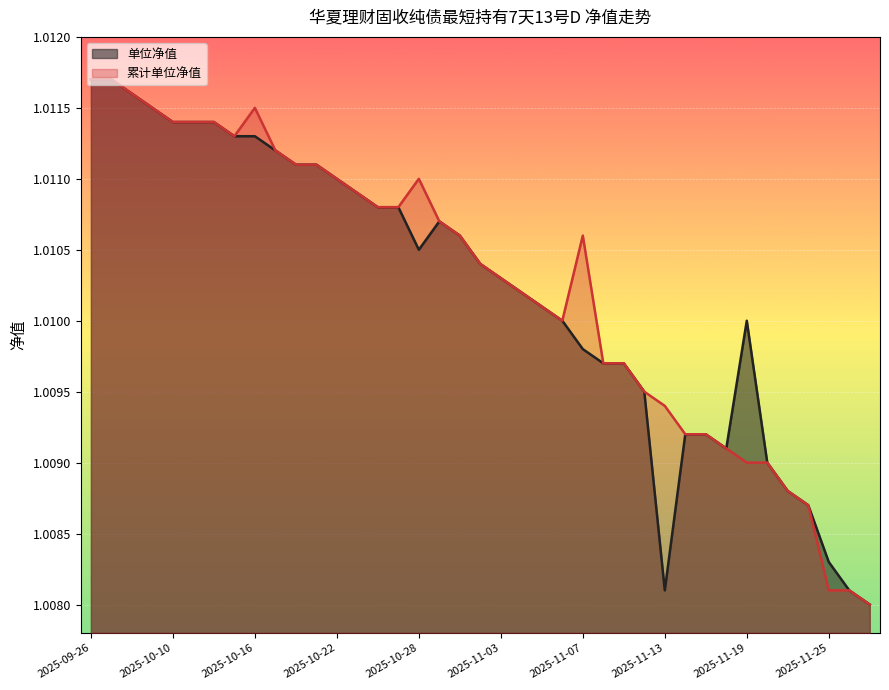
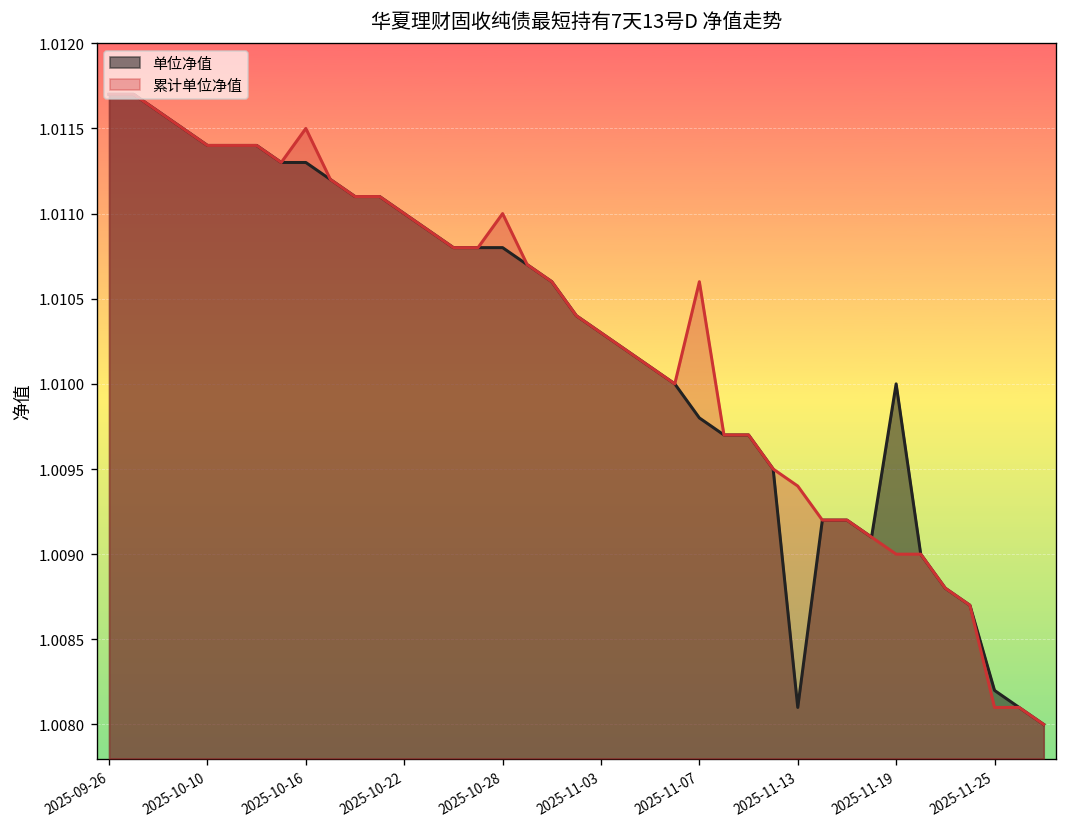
  {
    "单位净值": {
      "2025-10-16": 1.0113,
-     "2025-10-28": 1.0105,
+     "2025-10-28": 1.0108,
      "2025-11-07": 1.0098,
      "2025-11-13": 1.0081,
      "2025-11-19": 1.0100,
-     "2025-11-25": 1.0083
+     "2025-11-25": 1.0082
    },
    "累计单位净值": {
      "2025-10-16": 1.0115,
      "2025-10-28": 1.0110,
      "2025-11-07": 1.0106,
      "2025-11-13": 1.0094,
      "2025-11-19": 1.0090,
      "2025-11-25": 1.0081
    }
  }
